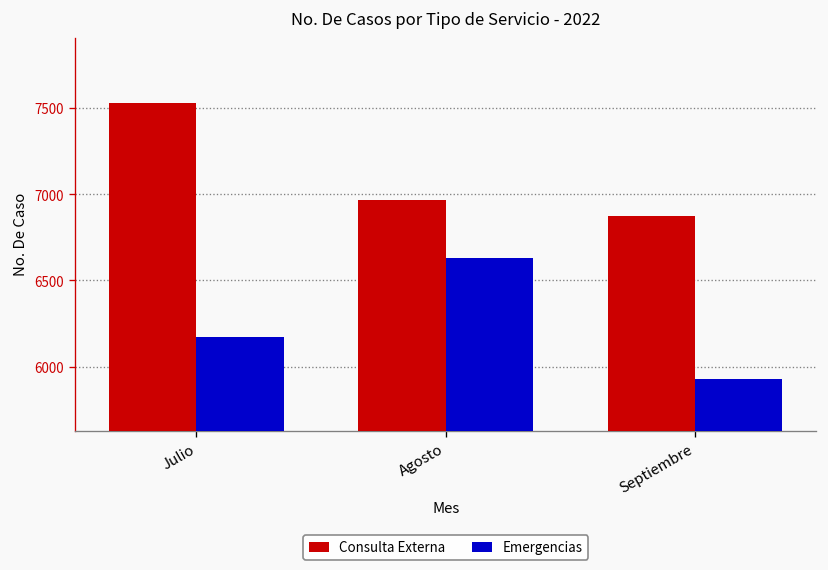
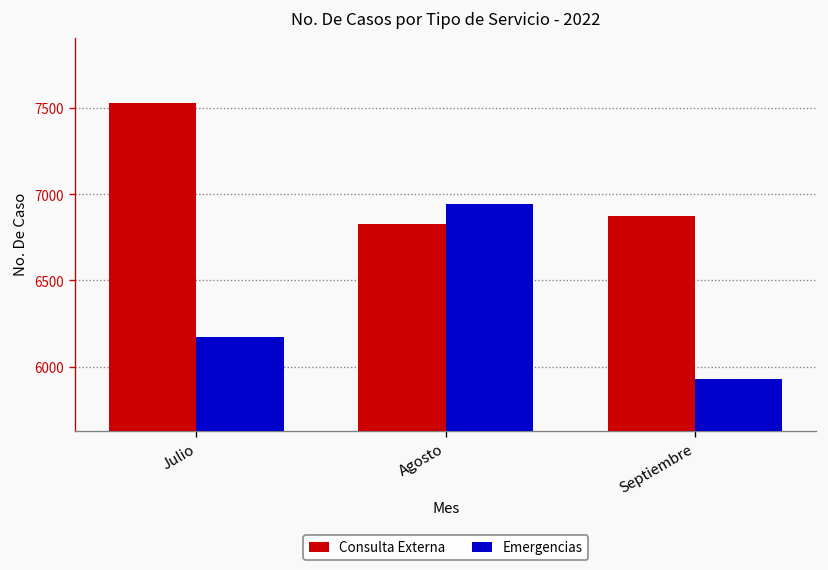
  {
    "Consulta Externa": {
      "Julio": 7530,
-     "Agosto": 6970,
+     "Agosto": 6830,
      "Septiembre": 6880
    },
    "Emergencias": {
      "Julio": 6170,
-     "Agosto": 6630,
+     "Agosto": 6950,
      "Septiembre": 5930
    }
  }
